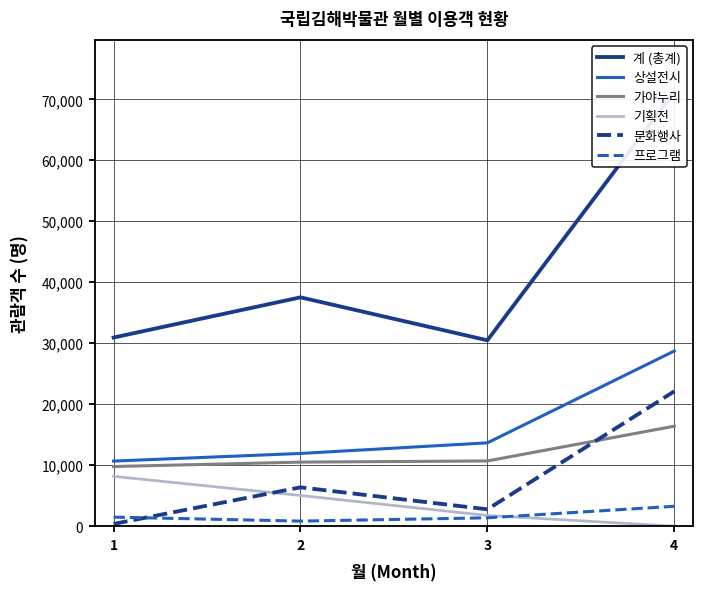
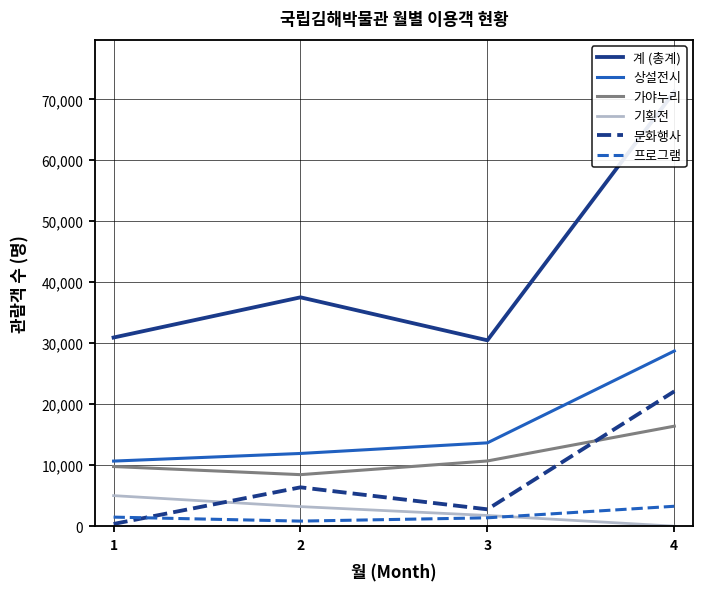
  {
    "가야누리": {
      "1": "10,000",
-     "2": "11,000",
+     "2": "8,000",
      "3": "11,000",
      "4": "16,000"
    },
    "기획전": {
-     "1": "8,000",
-     "2": "5,000",
+     "1": "5,000",
+     "2": "3,000",
      "4": "0"
    }
  }
